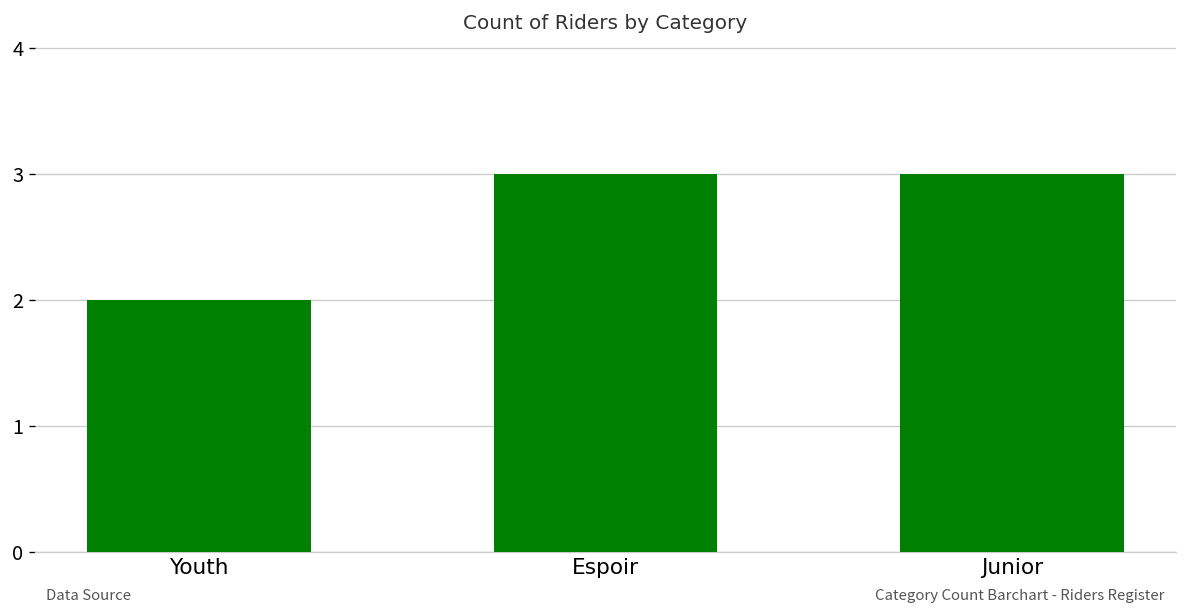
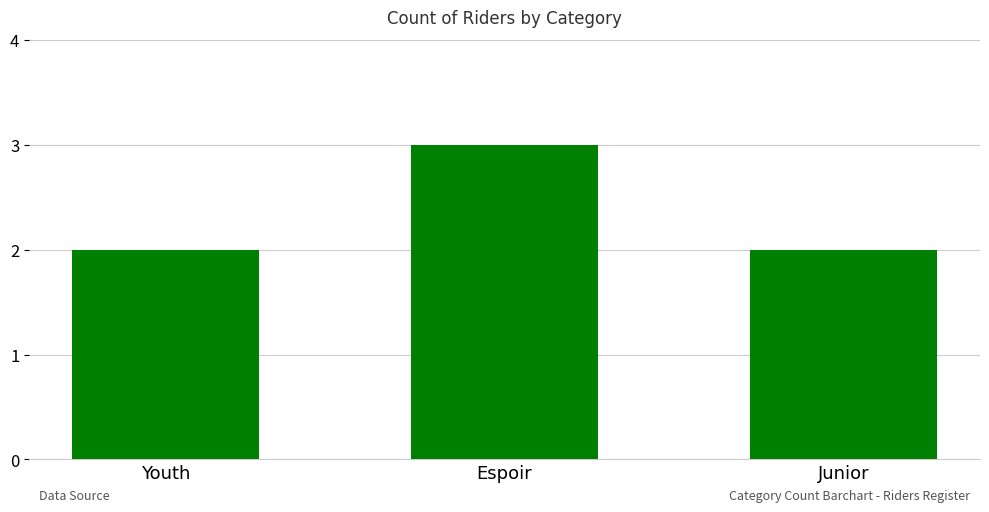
  {
    "Youth": 2,
    "Espoir": 3,
-   "Junior": 3
+   "Junior": 2
  }
